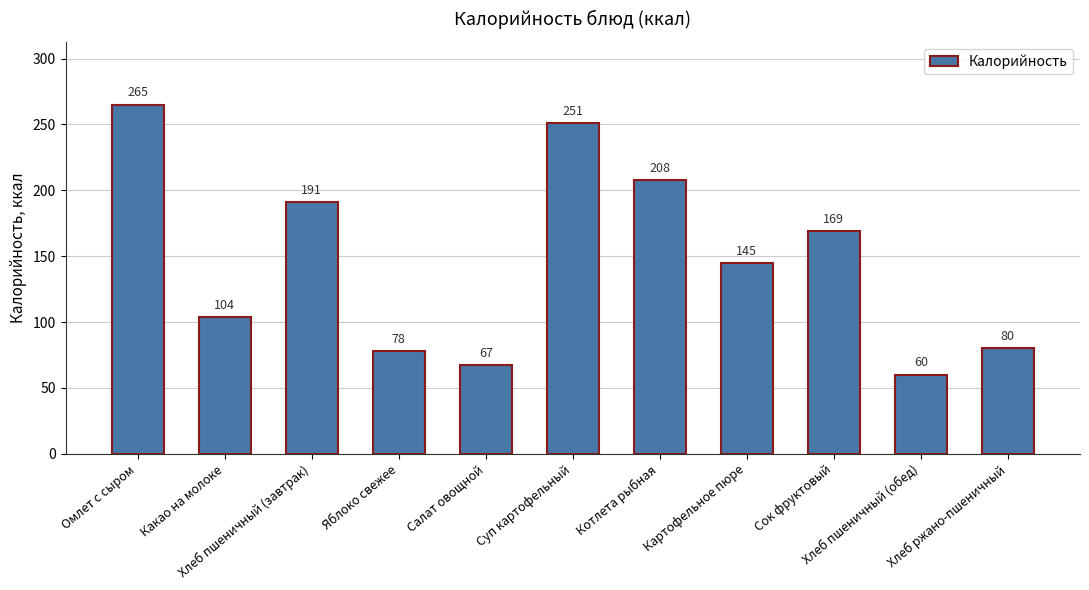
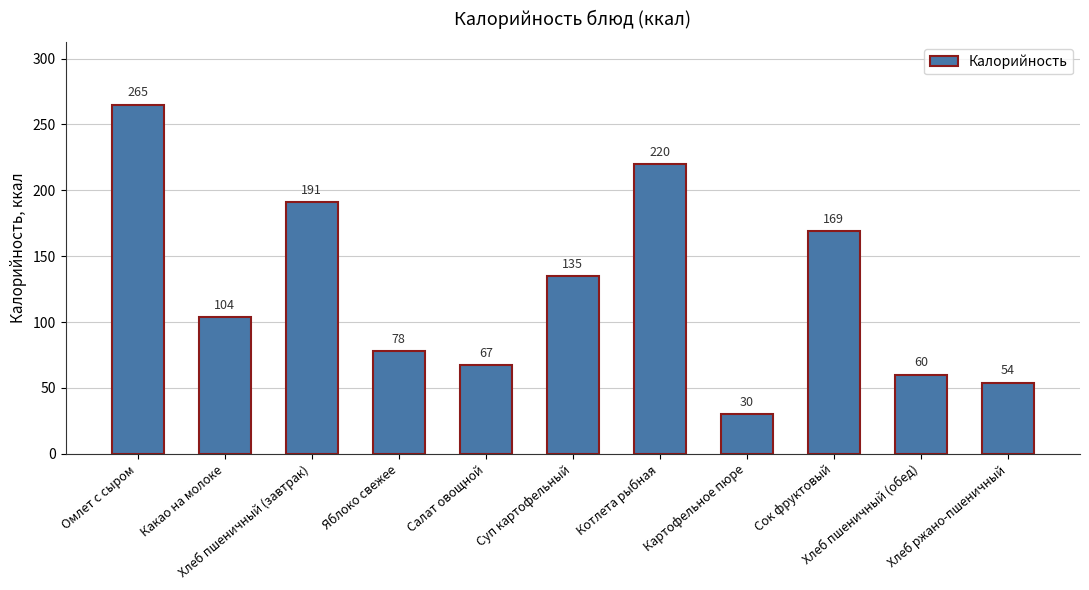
  {
    "Омлет с сыром": 265,
    "Какао на молоке": 104,
    "Хлеб пшеничный (завтрак)": 191,
    "Яблоко свежее": 78,
    "Салат овощной": 67,
-   "Суп картофельный": 251,
-   "Котлета рыбная": 208,
-   "Картофельное пюре": 145,
+   "Суп картофельный": 135,
+   "Котлета рыбная": 220,
+   "Картофельное пюре": 30,
    "Сок фруктовый": 169,
    "Хлеб пшеничный (обед)": 60,
-   "Хлеб ржано-пшеничный": 80
+   "Хлеб ржано-пшеничный": 54
  }
